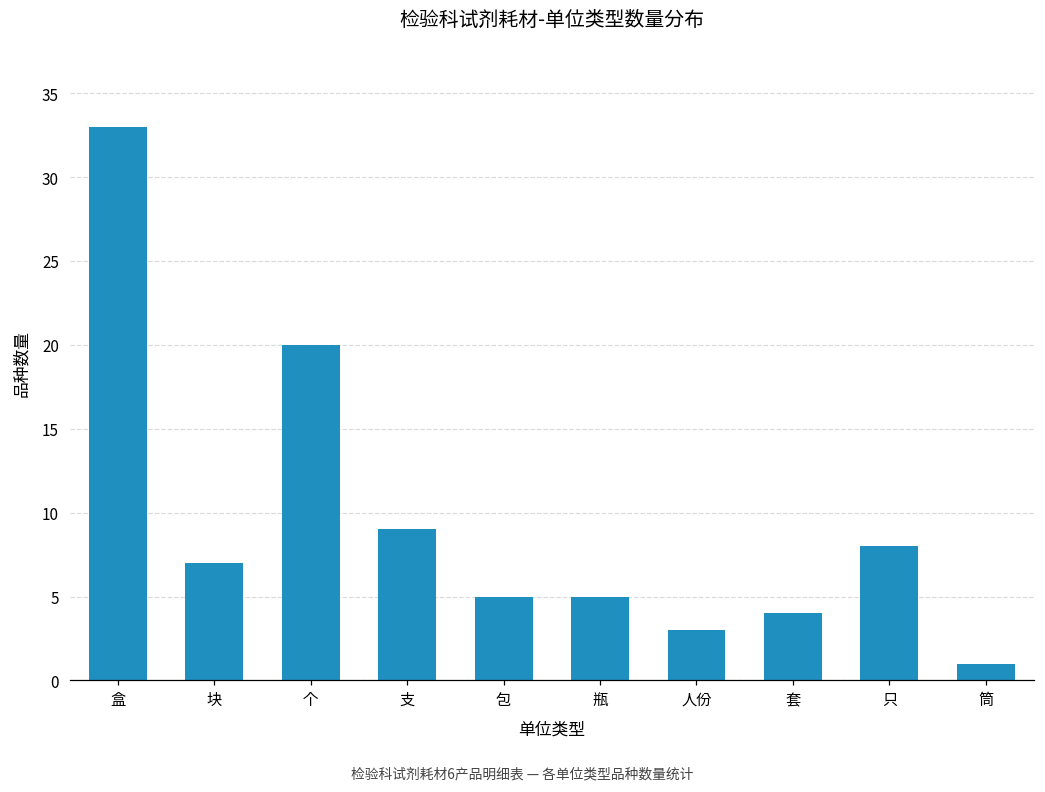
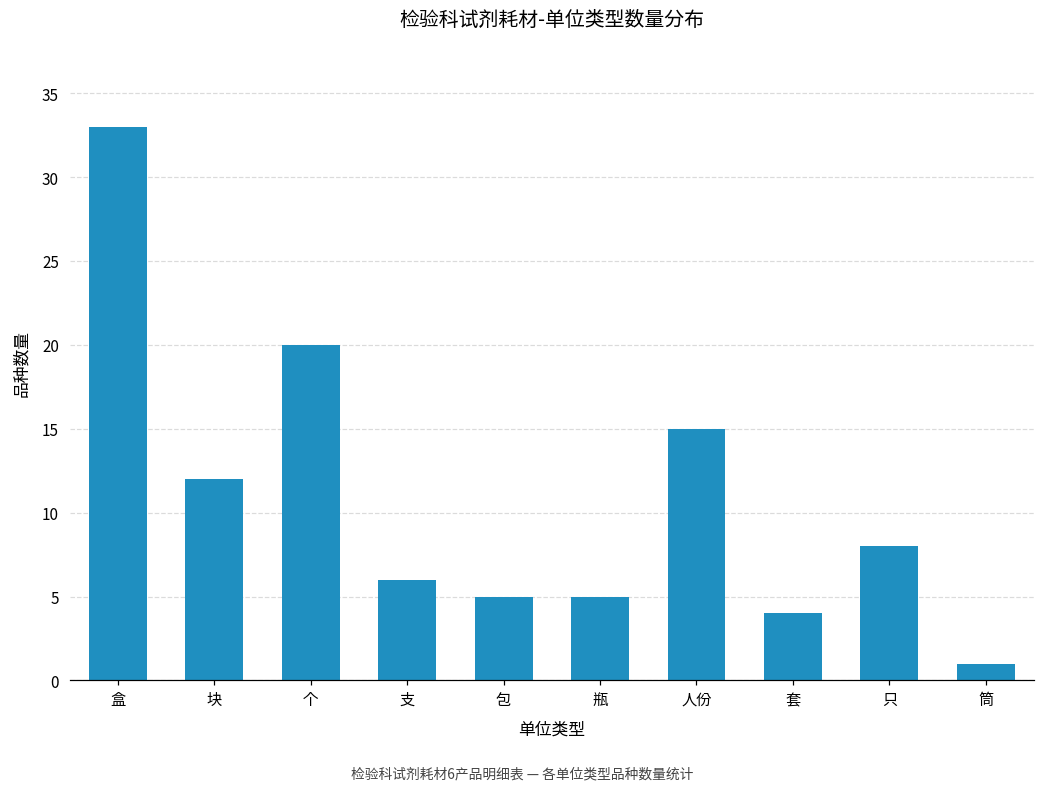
  {
    "盒": 33,
-   "块": 7,
+   "块": 12,
    "个": 20,
-   "支": 9,
+   "支": 6,
    "包": 5,
    "瓶": 5,
-   "人份": 3,
+   "人份": 15,
    "套": 4,
    "只": 8,
    "筒": 1
  }
